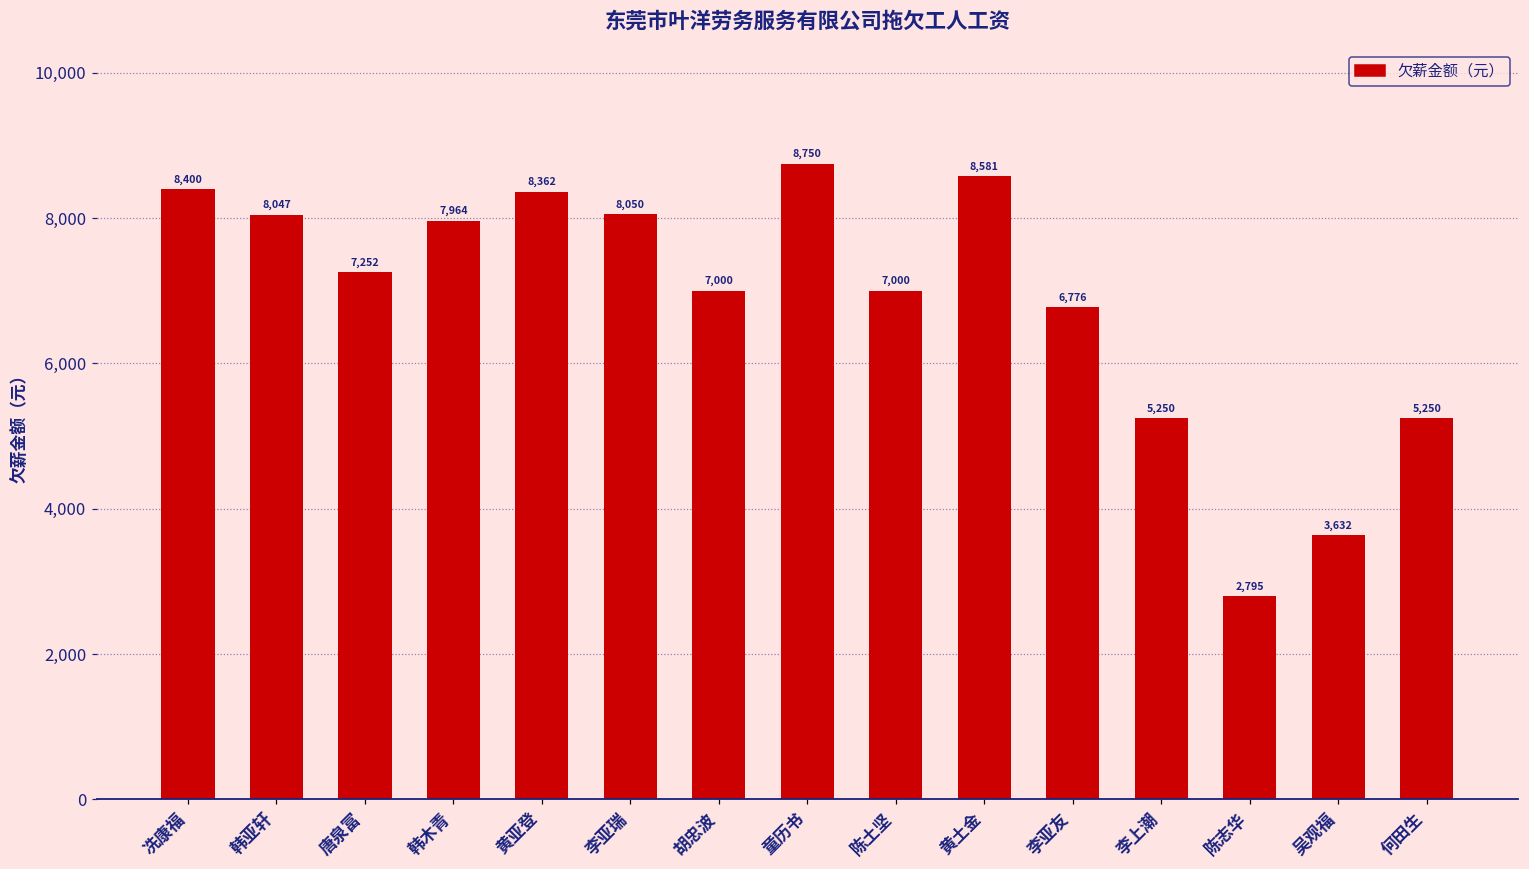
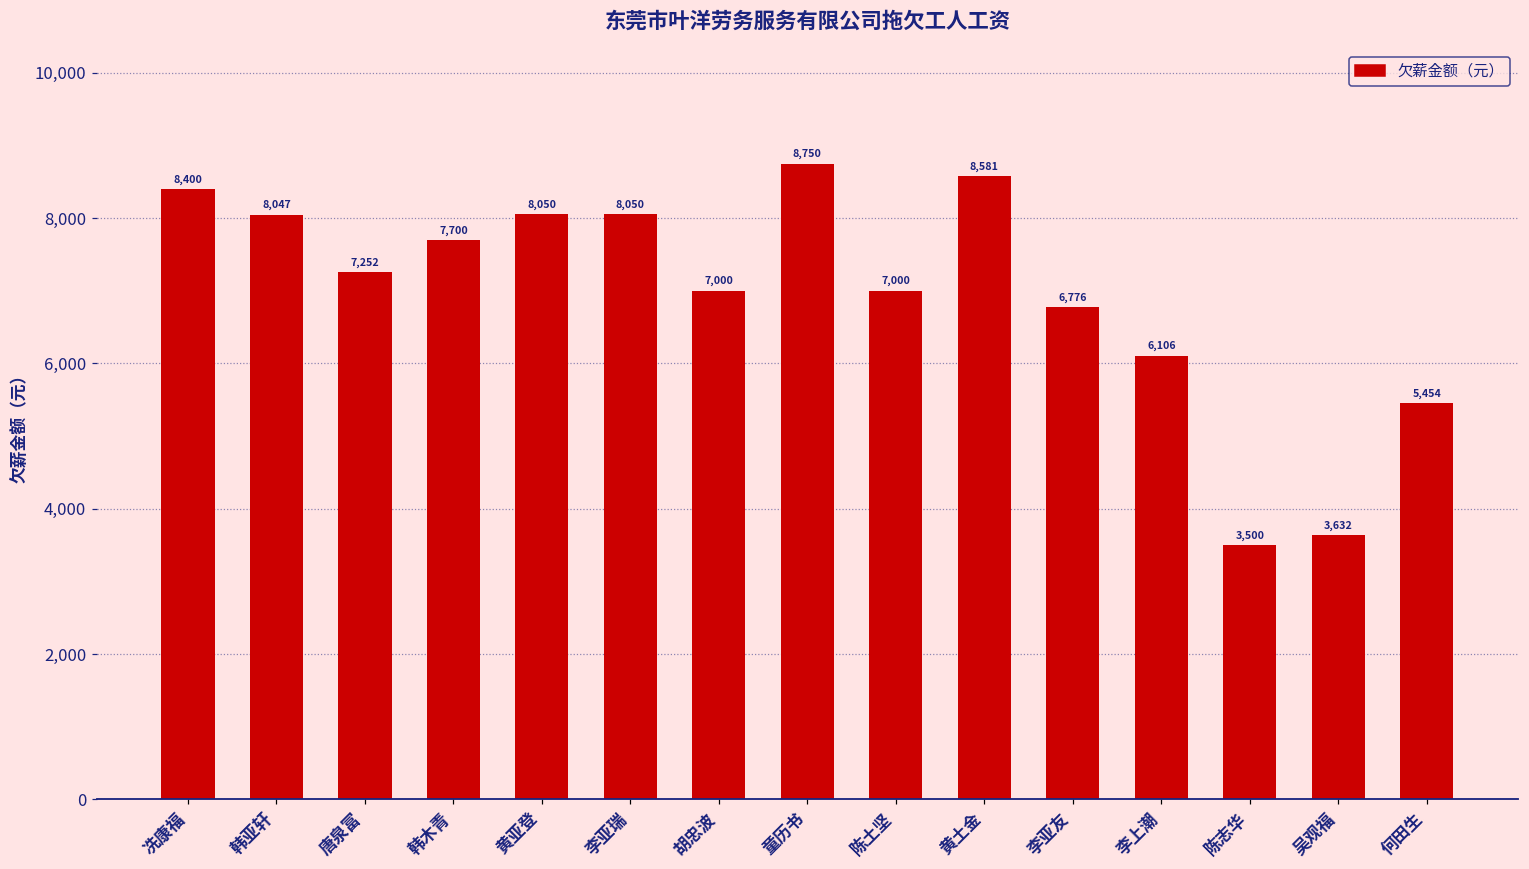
  {
    "冼康福": "8,400",
    "韩亚轩": "8,047",
    "唐泉富": "7,252",
-   "韩木青": "7,964",
-   "黄亚登": "8,362",
+   "韩木青": "7,700",
+   "黄亚登": "8,050",
    "李亚瑞": "8,050",
    "胡忠波": "7,000",
    "童历书": "8,750",
    "陈土坚": "7,000",
    "黄土金": "8,581",
    "李亚友": "6,776",
-   "李上潮": "5,250",
-   "陈志华": "2,795",
+   "李上潮": "6,106",
+   "陈志华": "3,500",
    "吴观福": "3,632",
-   "何田生": "5,250"
+   "何田生": "5,454"
  }
